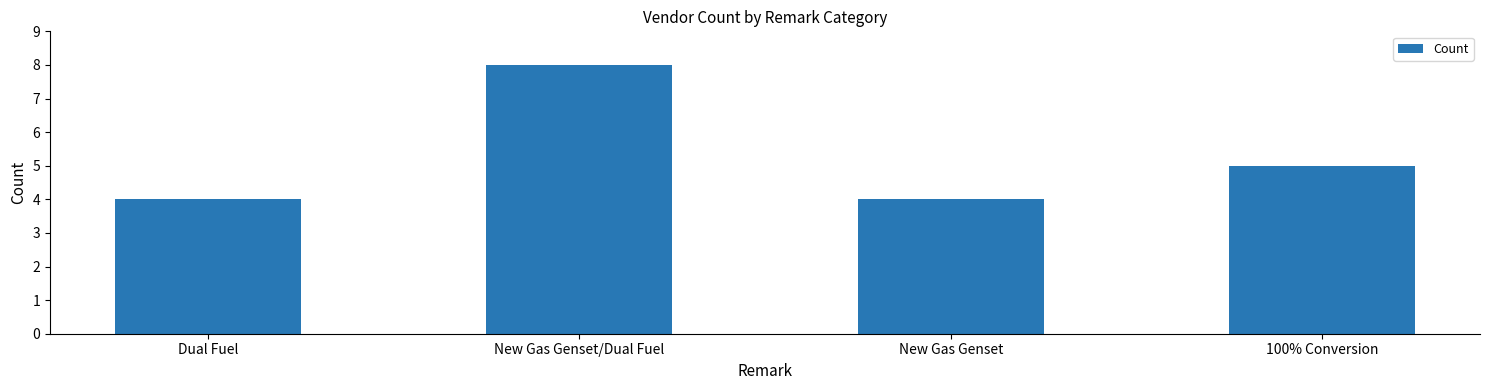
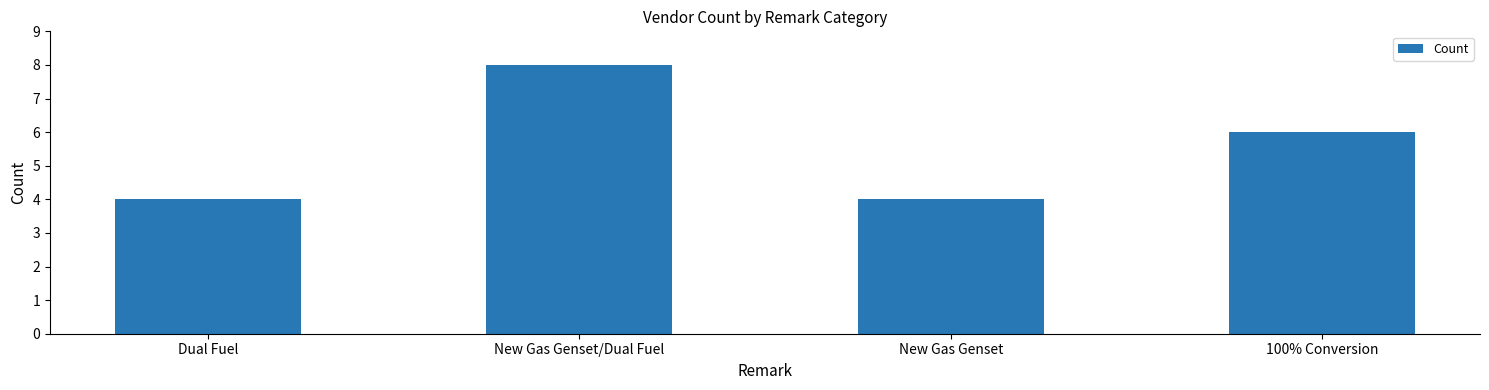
  {
    "Dual Fuel": 4,
    "New Gas Genset/Dual Fuel": 8,
    "New Gas Genset": 4,
-   "100% Conversion": 5
+   "100% Conversion": 6
  }
